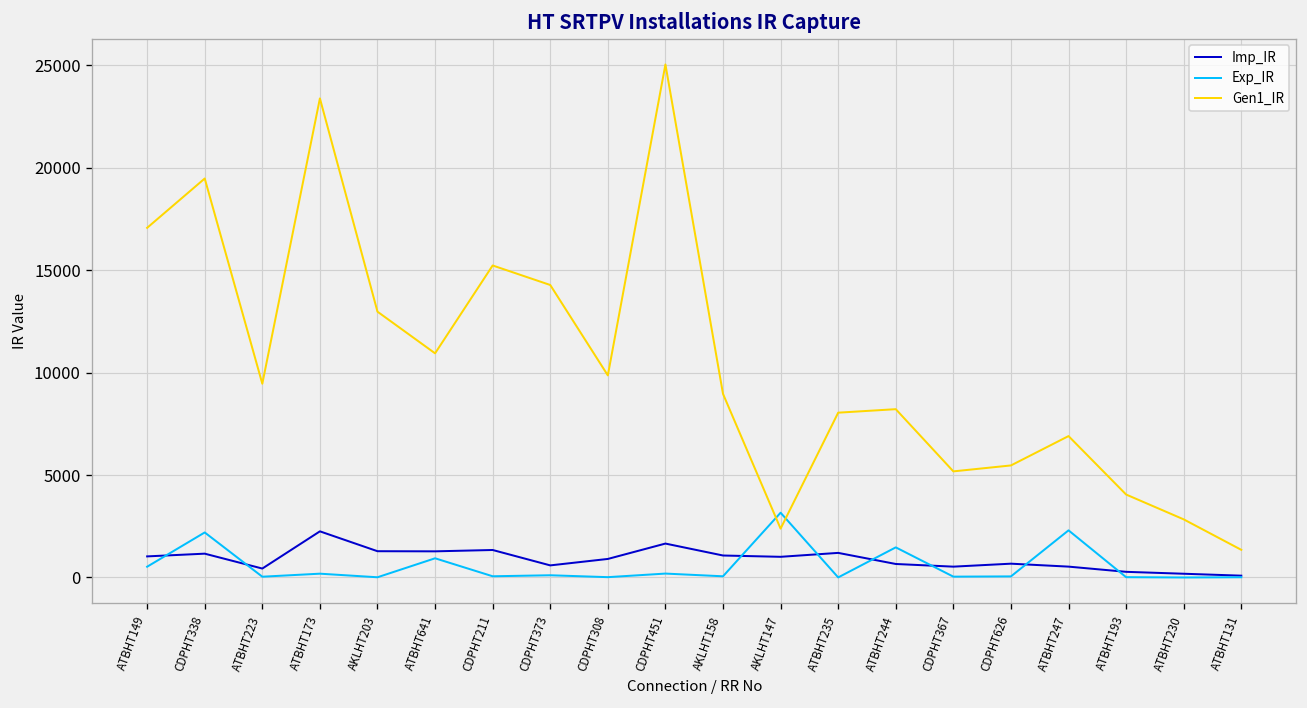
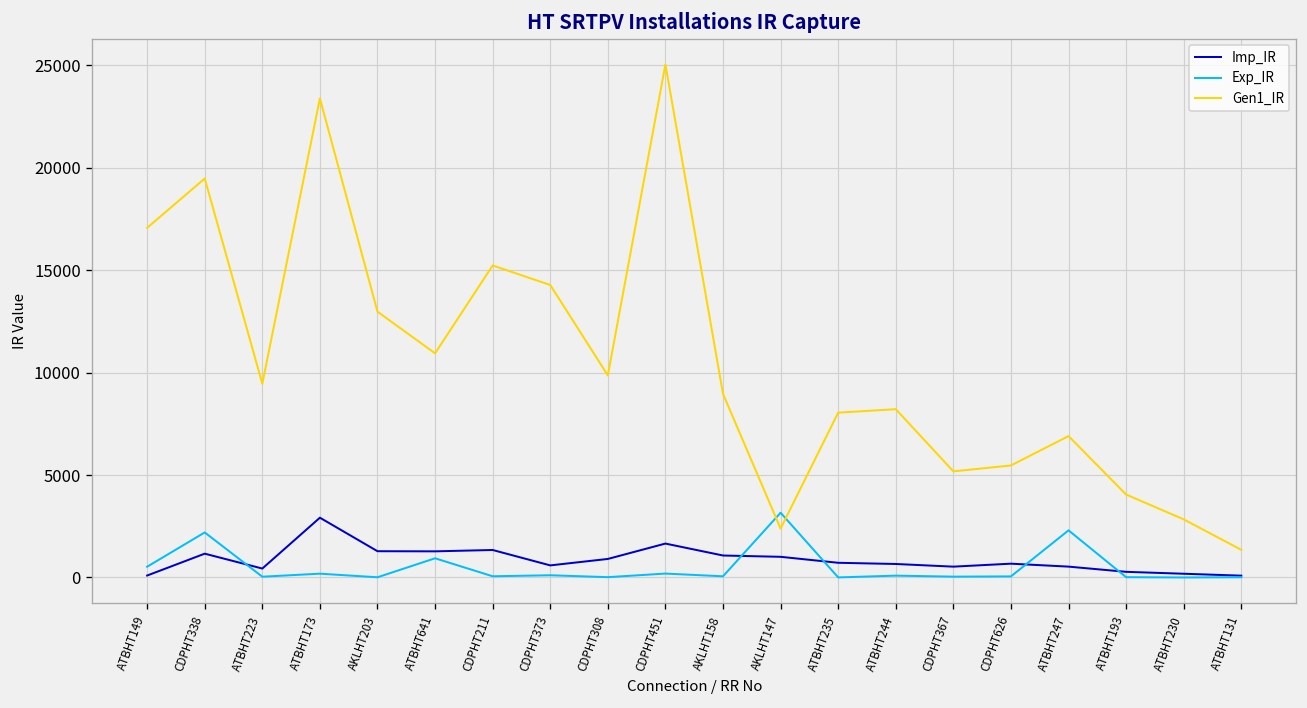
  {
    "Imp_IR": {
-     "ATBHT149": 1000,
+     "ATBHT149": 100,
      "CDPHT338": 1200,
      "ATBHT223": 400,
-     "ATBHT173": 2300,
+     "ATBHT173": 2900,
      "AKLHT203": 1300,
      "ATBHT641": 1300,
      "CDPHT211": 1300,
      "CDPHT373": 600,
      "CDPHT308": 900,
      "CDPHT451": 1700,
      "AKLHT158": 1100,
      "AKLHT147": 1000,
-     "ATBHT235": 1200,
+     "ATBHT235": 700,
      "ATBHT244": 700,
      "CDPHT367": 500,
      "CDPHT626": 700,
      "ATBHT247": 500,
      "ATBHT193": 300,
      "ATBHT230": 200
    },
    "Exp_IR": {
      "ATBHT149": 500,
      "CDPHT338": 2200,
      "ATBHT223": 0,
      "ATBHT173": 200,
      "AKLHT203": 0,
      "ATBHT641": 900,
      "CDPHT211": 100,
      "CDPHT373": 100,
      "CDPHT308": 0,
      "CDPHT451": 200,
      "AKLHT158": 100,
      "AKLHT147": 3200,
      "ATBHT235": 0,
-     "ATBHT244": 1500,
+     "ATBHT244": 100,
      "CDPHT367": 0,
      "CDPHT626": 100,
      "ATBHT247": 2300,
      "ATBHT193": 0,
      "ATBHT230": 0
    },
    "Gen1_IR": {
      "ATBHT149": 17100,
      "CDPHT338": 19500,
      "ATBHT223": 9500,
      "ATBHT173": 23400,
      "AKLHT203": 13000,
      "ATBHT641": 10900,
      "CDPHT211": 15200,
      "CDPHT373": 14300,
      "CDPHT308": 9900,
      "CDPHT451": 25000,
      "AKLHT158": 9000,
      "AKLHT147": 2400,
      "ATBHT235": 8000,
      "ATBHT244": 8200,
      "CDPHT367": 5200,
      "CDPHT626": 5500,
      "ATBHT247": 6900,
      "ATBHT193": 4100,
      "ATBHT230": 2800,
      "ATBHT131": 1400
    }
  }
